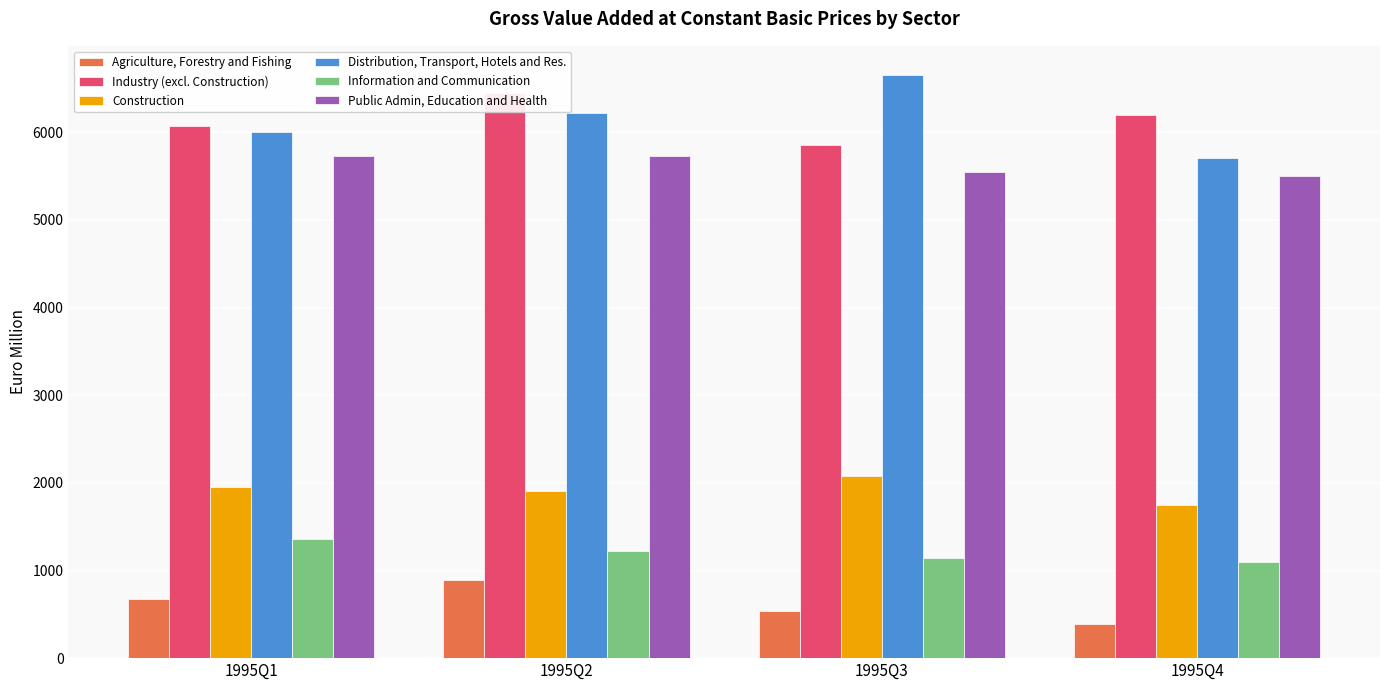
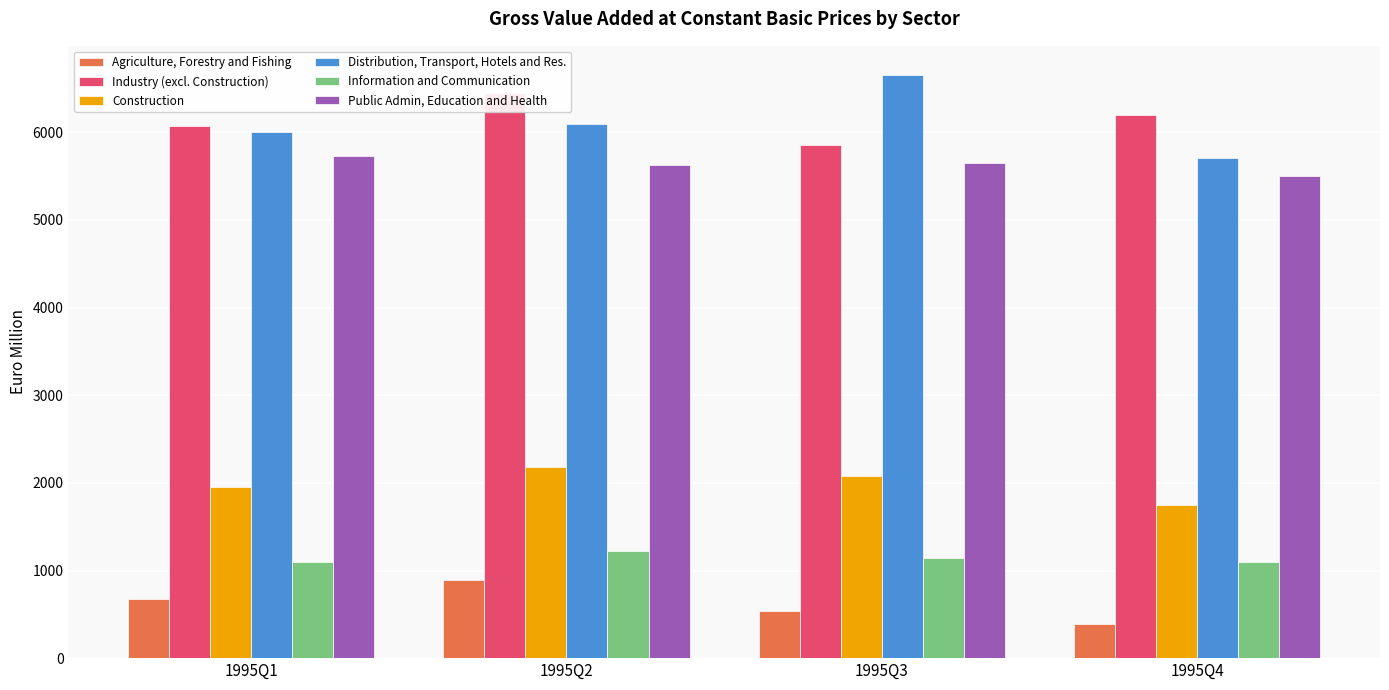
  {
    "Construction": {
      "1995Q1": 2000,
-     "1995Q2": 1900,
+     "1995Q2": 2200,
      "1995Q3": 2100,
      "1995Q4": 1800
    },
    "Distribution, Transport, Hotels and Res.": {
      "1995Q1": 6000,
-     "1995Q2": 6200,
+     "1995Q2": 6100,
      "1995Q3": 6700,
      "1995Q4": 5700
    },
    "Information and Communication": {
-     "1995Q1": 1400,
+     "1995Q1": 1100,
      "1995Q2": 1200,
      "1995Q3": 1100,
      "1995Q4": 1100
    },
    "Public Admin, Education and Health": {
      "1995Q1": 5700,
-     "1995Q2": 5700,
-     "1995Q3": 5500,
+     "1995Q2": 5600,
+     "1995Q3": 5700,
      "1995Q4": 5500
    }
  }
